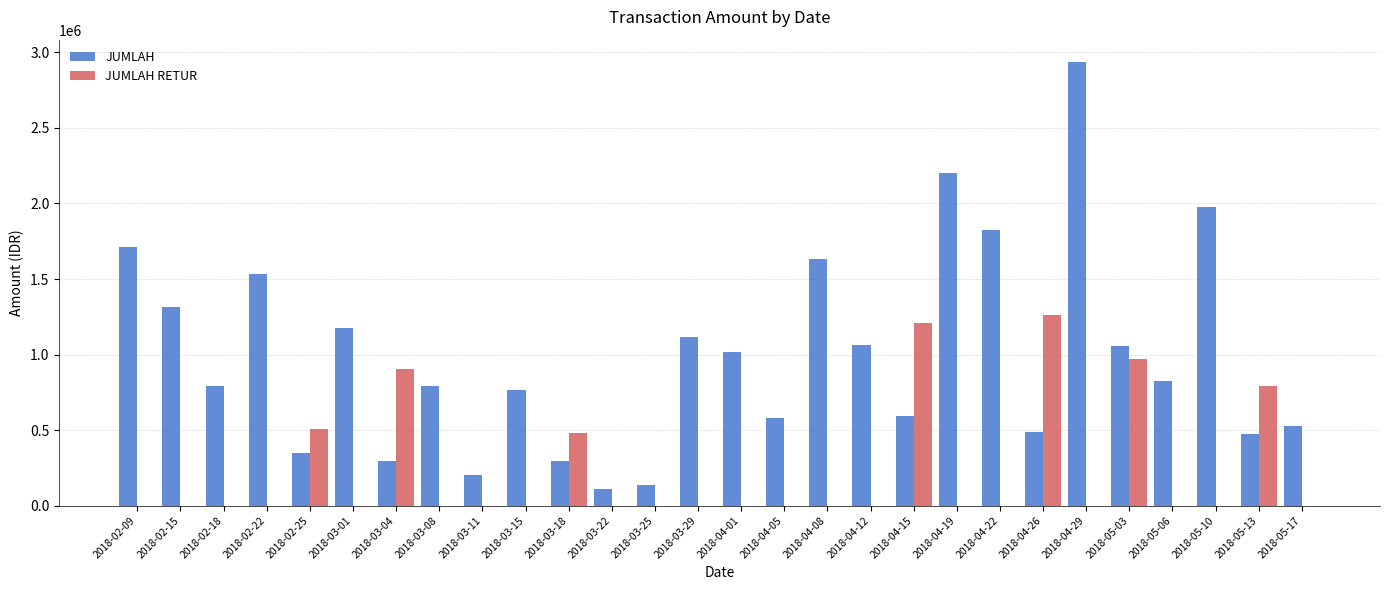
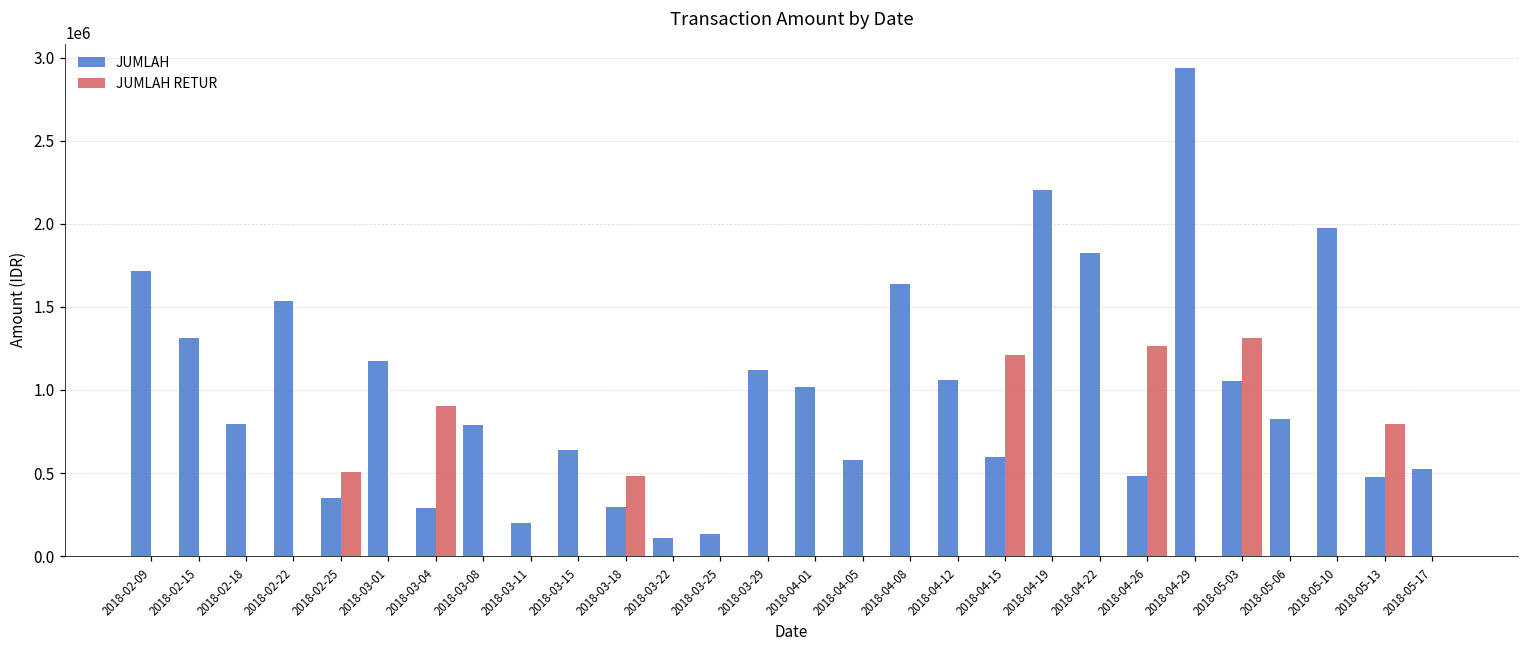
  {
    "JUMLAH": {
      "2018-02-09": 1710000,
      "2018-02-15": 1310000,
      "2018-02-18": 790000,
      "2018-02-22": 1530000,
      "2018-02-25": 350000,
      "2018-03-01": 1180000,
      "2018-03-04": 290000,
      "2018-03-08": 790000,
      "2018-03-11": 200000,
-     "2018-03-15": 760000,
+     "2018-03-15": 640000,
      "2018-03-18": 290000,
      "2018-03-22": 110000,
      "2018-03-25": 130000,
      "2018-03-29": 1120000,
      "2018-04-01": 1020000,
      "2018-04-05": 580000,
      "2018-04-08": 1630000,
      "2018-04-12": 1060000,
      "2018-04-15": 600000,
      "2018-04-19": 2200000,
      "2018-04-22": 1820000,
      "2018-04-26": 480000,
      "2018-04-29": 2940000,
      "2018-05-03": 1060000,
      "2018-05-06": 820000,
      "2018-05-10": 1980000,
      "2018-05-13": 470000,
      "2018-05-17": 530000
    },
    "JUMLAH RETUR": {
      "2018-02-09": 0,
      "2018-02-15": 0,
      "2018-02-18": 0,
      "2018-02-22": 0,
      "2018-02-25": 510000,
      "2018-03-01": 0,
      "2018-03-04": 900000,
      "2018-03-08": 0,
      "2018-03-11": 0,
      "2018-03-15": 0,
      "2018-03-18": 480000,
      "2018-03-22": 0,
      "2018-03-25": 0,
      "2018-03-29": 0,
      "2018-04-01": 0,
      "2018-04-05": 0,
      "2018-04-08": 0,
      "2018-04-12": 0,
      "2018-04-15": 1210000,
      "2018-04-19": 0,
      "2018-04-22": 0,
      "2018-04-26": 1260000,
      "2018-04-29": 0,
-     "2018-05-03": 970000,
+     "2018-05-03": 1310000,
      "2018-05-06": 0,
      "2018-05-10": 0,
      "2018-05-13": 790000,
      "2018-05-17": 0
    }
  }
